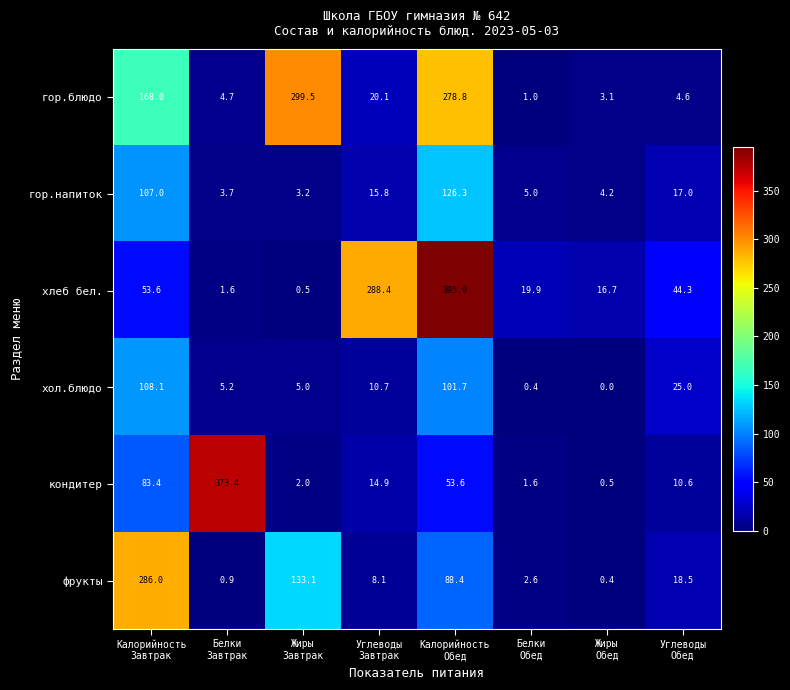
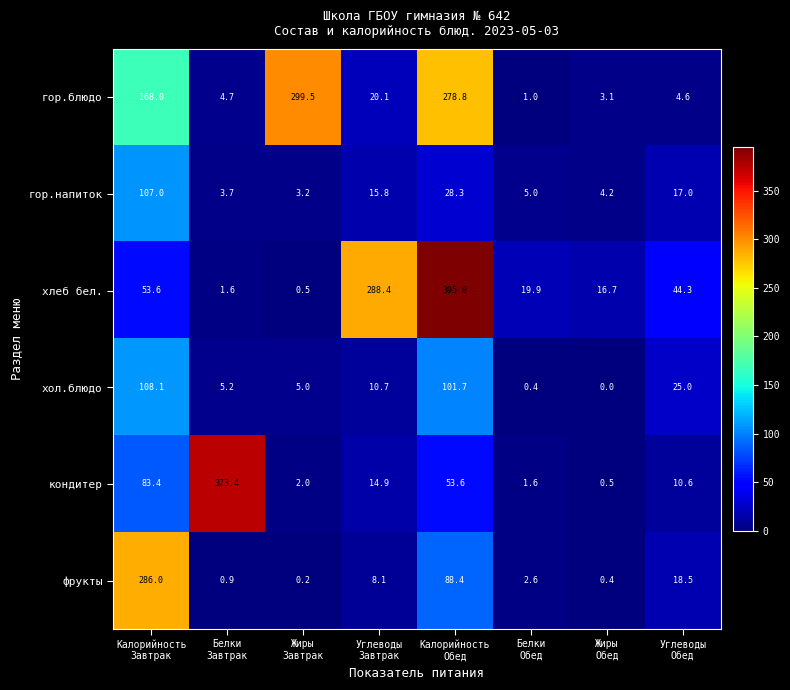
  {
    "гор.блюдо": {
      "Калорийность Завтрак": 168.0,
      "Белки Завтрак": 4.7,
      "Жиры Завтрак": 299.5,
      "Углеводы Завтрак": 20.1,
      "Калорийность Обед": 278.8,
      "Белки Обед": 1.0,
      "Жиры Обед": 3.1,
      "Углеводы Обед": 4.6
    },
    "гор.напиток": {
      "Калорийность Завтрак": 107.0,
      "Белки Завтрак": 3.7,
      "Жиры Завтрак": 3.2,
      "Углеводы Завтрак": 15.8,
-     "Калорийность Обед": 126.3,
+     "Калорийность Обед": 28.3,
      "Белки Обед": 5.0,
      "Жиры Обед": 4.2,
      "Углеводы Обед": 17.0
    },
    "хлеб бел.": {
      "Калорийность Завтрак": 53.6,
      "Белки Завтрак": 1.6,
      "Жиры Завтрак": 0.5,
      "Углеводы Завтрак": 288.4,
      "Калорийность Обед": 395.0,
      "Белки Обед": 19.9,
      "Жиры Обед": 16.7,
      "Углеводы Обед": 44.3
    },
    "хол.блюдо": {
      "Калорийность Завтрак": 108.1,
      "Белки Завтрак": 5.2,
      "Жиры Завтрак": 5.0,
      "Углеводы Завтрак": 10.7,
      "Калорийность Обед": 101.7,
      "Белки Обед": 0.4,
      "Жиры Обед": 0.0,
      "Углеводы Обед": 25.0
    },
    "кондитер": {
      "Калорийность Завтрак": 83.4,
      "Белки Завтрак": 373.4,
      "Жиры Завтрак": 2.0,
      "Углеводы Завтрак": 14.9,
      "Калорийность Обед": 53.6,
      "Белки Обед": 1.6,
      "Жиры Обед": 0.5,
      "Углеводы Обед": 10.6
    },
    "фрукты": {
      "Калорийность Завтрак": 286.0,
      "Белки Завтрак": 0.9,
-     "Жиры Завтрак": 133.1,
+     "Жиры Завтрак": 0.2,
      "Углеводы Завтрак": 8.1,
      "Калорийность Обед": 88.4,
      "Белки Обед": 2.6,
      "Жиры Обед": 0.4,
      "Углеводы Обед": 18.5
    }
  }
